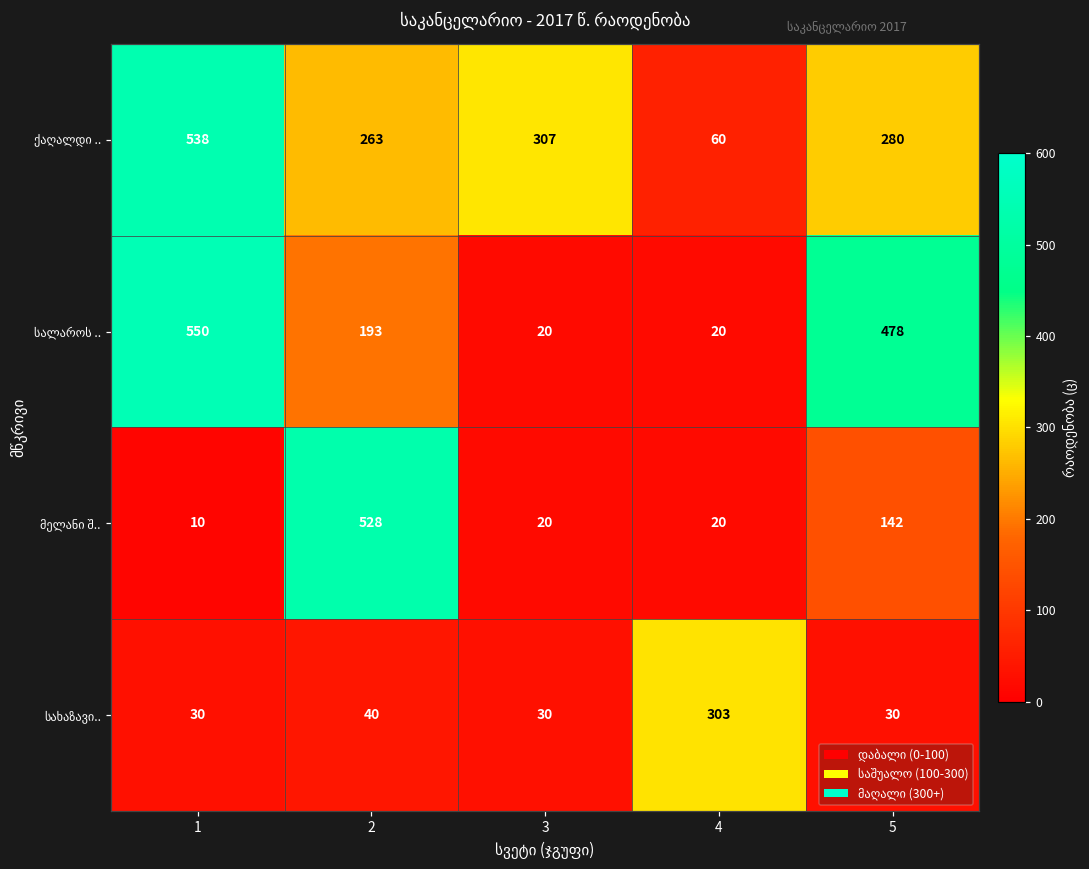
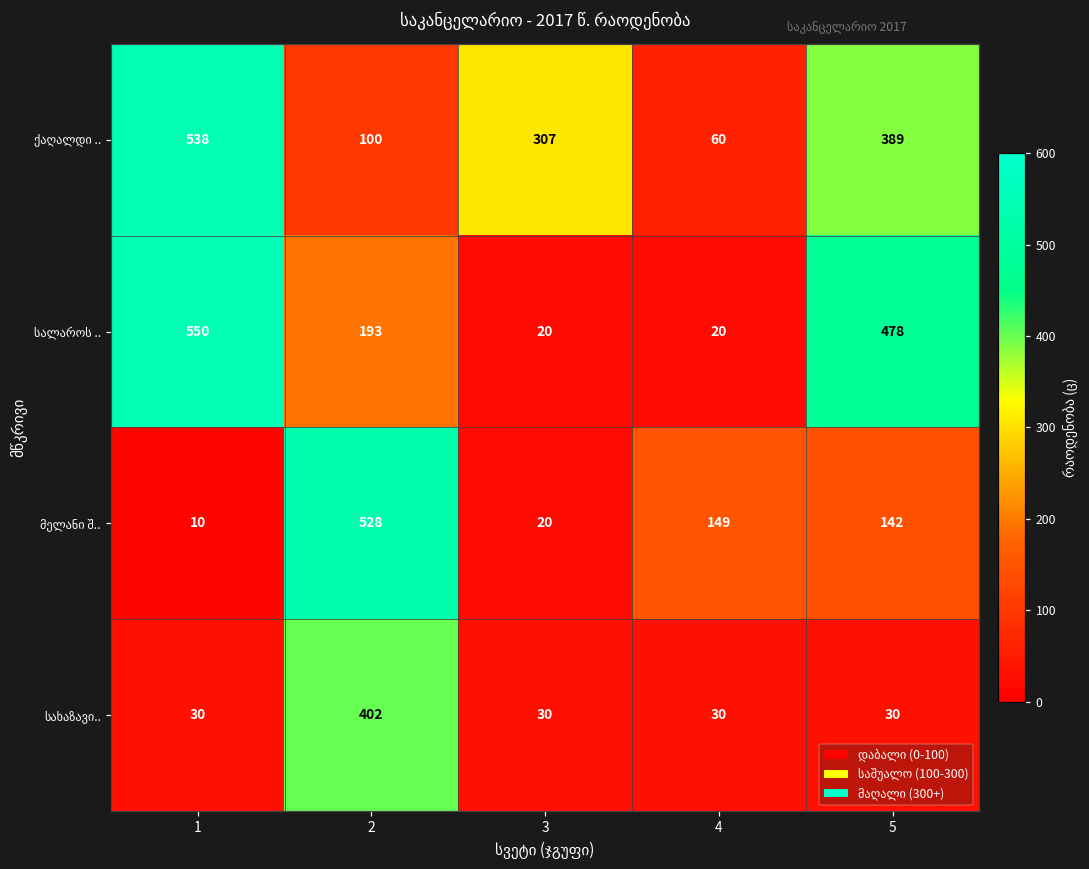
  {
    "ქაღალდი ..": {
      "1": 538,
-     "2": 263,
+     "2": 100,
      "3": 307,
      "4": 60,
-     "5": 280
+     "5": 389
    },
    "სალაროს ..": {
      "1": 550,
      "2": 193,
      "3": 20,
      "4": 20,
      "5": 478
    },
    "მელანი შ..": {
      "1": 10,
      "2": 528,
      "3": 20,
-     "4": 20,
+     "4": 149,
      "5": 142
    },
    "სახაზავი..": {
      "1": 30,
-     "2": 40,
+     "2": 402,
      "3": 30,
-     "4": 303,
+     "4": 30,
      "5": 30
    }
  }
